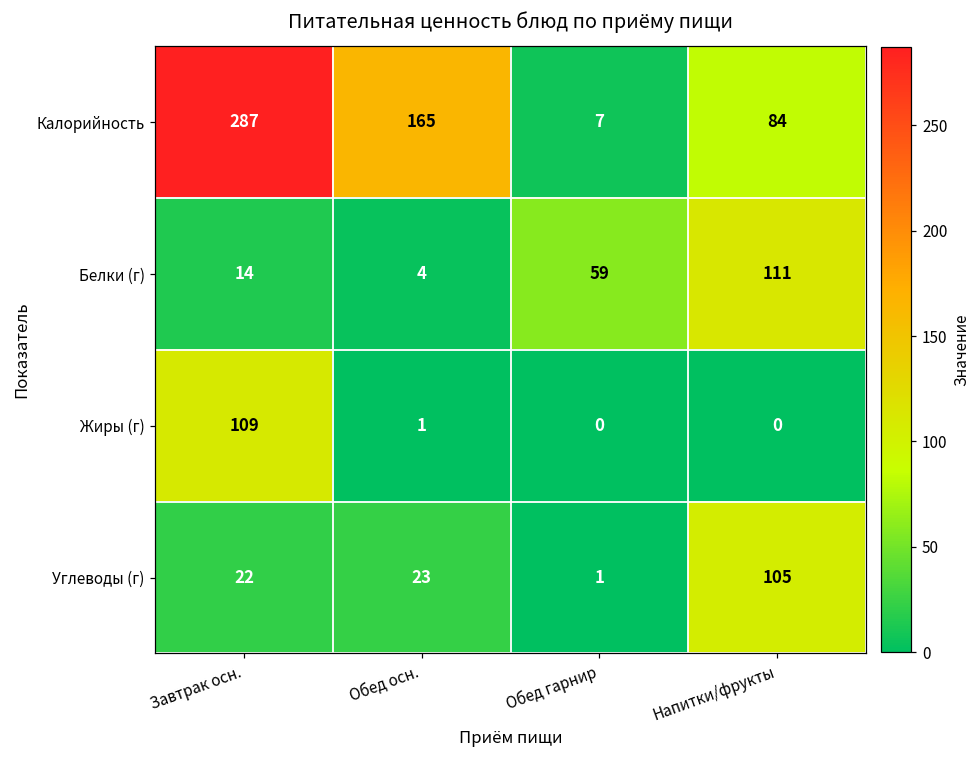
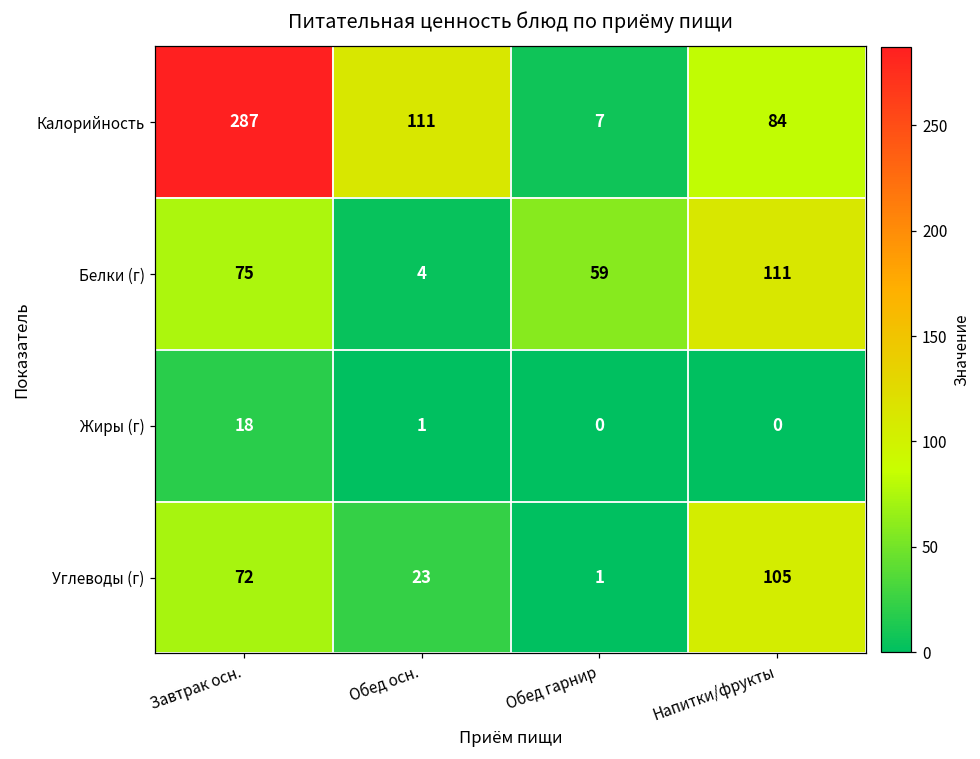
  {
    "Калорийность": {
      "Завтрак осн.": 287,
-     "Обед осн.": 165,
+     "Обед осн.": 111,
      "Обед гарнир": 7,
      "Напитки/фрукты": 84
    },
    "Белки (г)": {
-     "Завтрак осн.": 14,
+     "Завтрак осн.": 75,
      "Обед осн.": 4,
      "Обед гарнир": 59,
      "Напитки/фрукты": 111
    },
    "Жиры (г)": {
-     "Завтрак осн.": 109,
+     "Завтрак осн.": 18,
      "Обед осн.": 1,
      "Обед гарнир": 0,
      "Напитки/фрукты": 0
    },
    "Углеводы (г)": {
-     "Завтрак осн.": 22,
+     "Завтрак осн.": 72,
      "Обед осн.": 23,
      "Обед гарнир": 1,
      "Напитки/фрукты": 105
    }
  }
